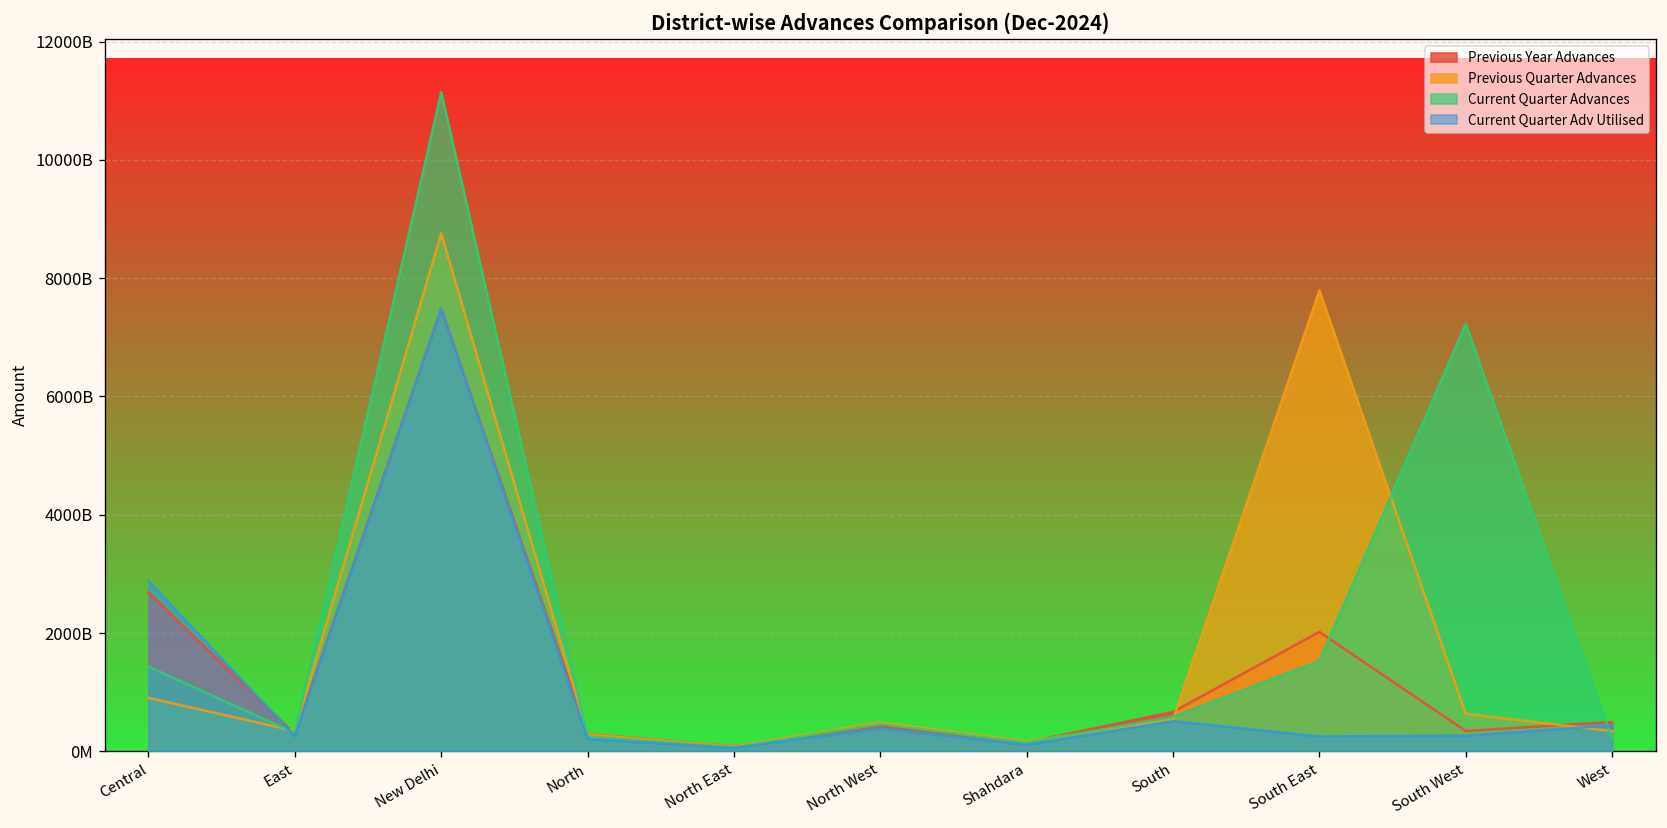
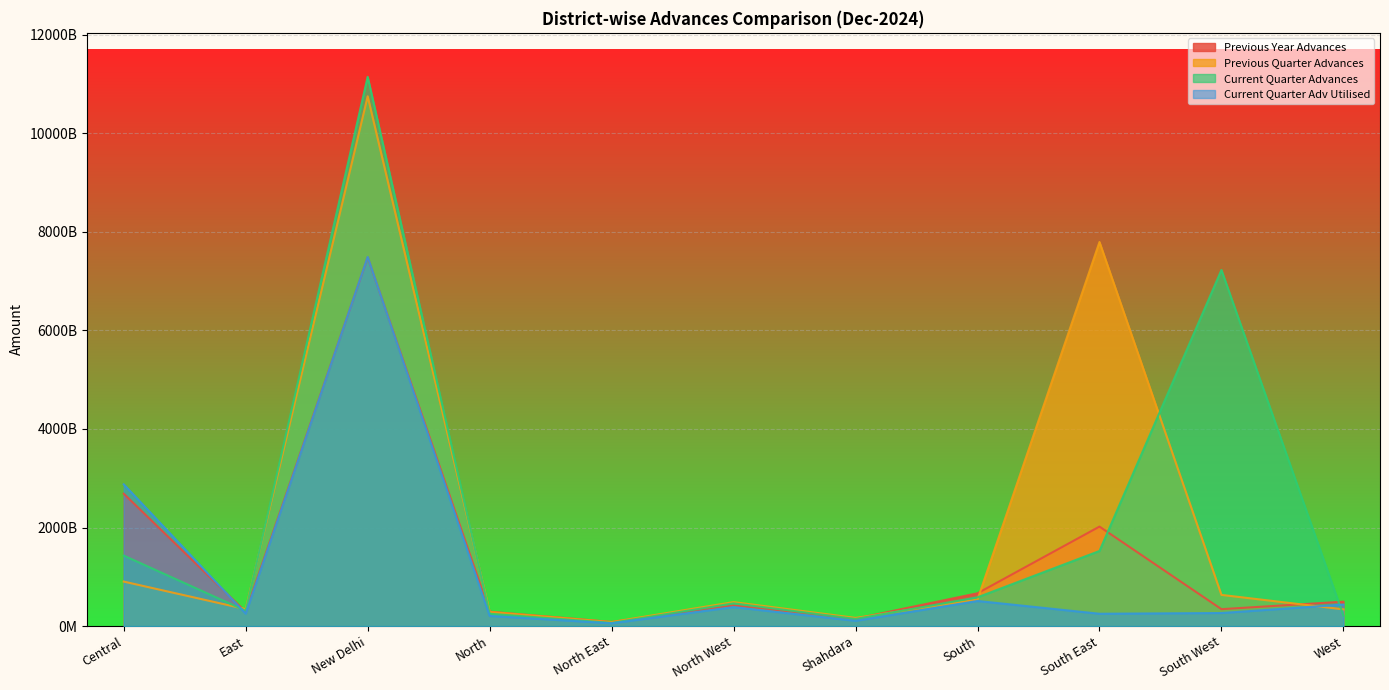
  {
    "Previous Year Advances": {
      "Central": 2700000000000,
      "South": 700000000000,
      "South East": 2000000000000,
      "South West": 300000000000,
      "West": 500000000000
    },
    "Previous Quarter Advances": {
      "Central": 900000000000,
-     "New Delhi": 8800000000000,
+     "New Delhi": 10700000000000,
      "South East": 7800000000000,
      "South West": 600000000000,
      "West": 300000000000
    },
    "Current Quarter Advances": {
      "Central": 1400000000000,
      "New Delhi": 11100000000000,
      "South East": 1500000000000,
      "South West": 7200000000000,
      "West": 200000000000
    },
    "Current Quarter Adv Utilised": {
      "Central": 2900000000000,
      "South East": 300000000000,
      "South West": 300000000000,
      "West": 400000000000
    }
  }
